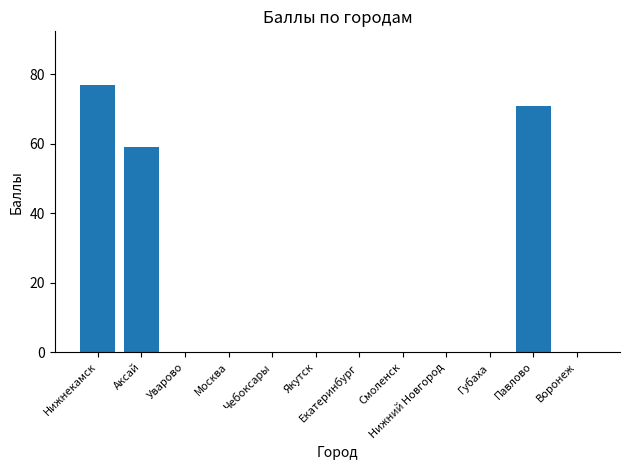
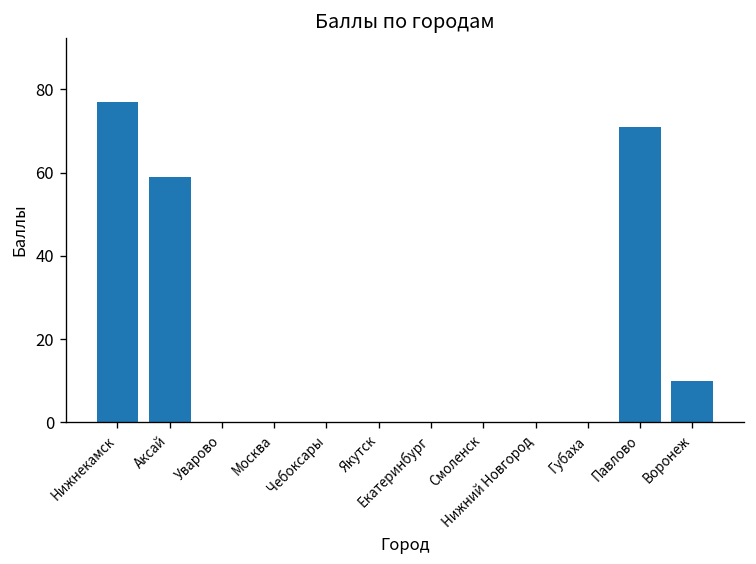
  {
    "Нижнекамск": 77,
    "Аксай": 59,
    "Уварово": 0,
    "Москва": 0,
    "Чебоксары": 0,
    "Якутск": 0,
    "Екатеринбург": 0,
    "Смоленск": 0,
    "Нижний Новгород": 0,
    "Губаха": 0,
    "Павлово": 71,
-   "Воронеж": 0
+   "Воронеж": 10
  }
